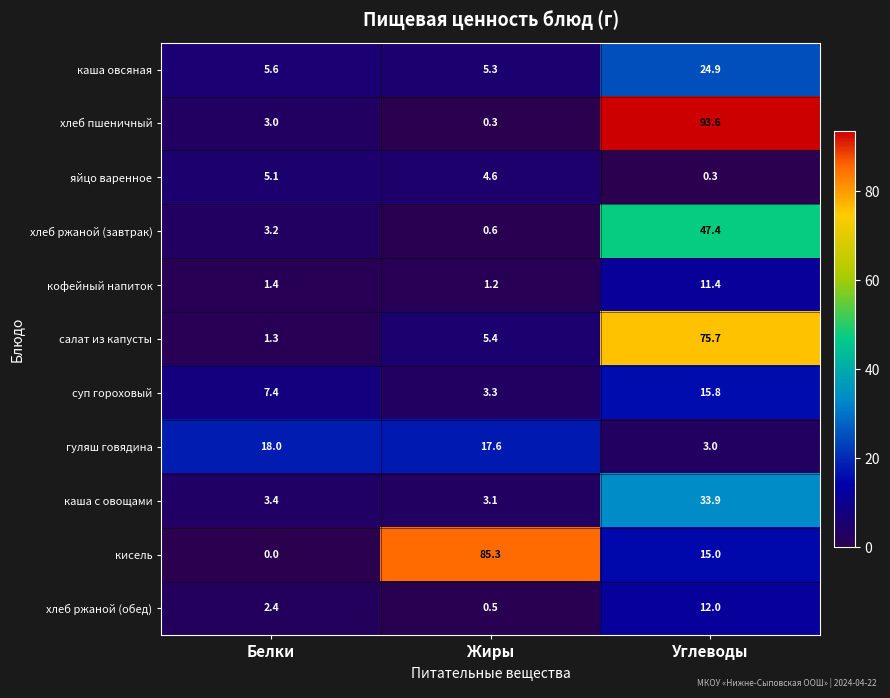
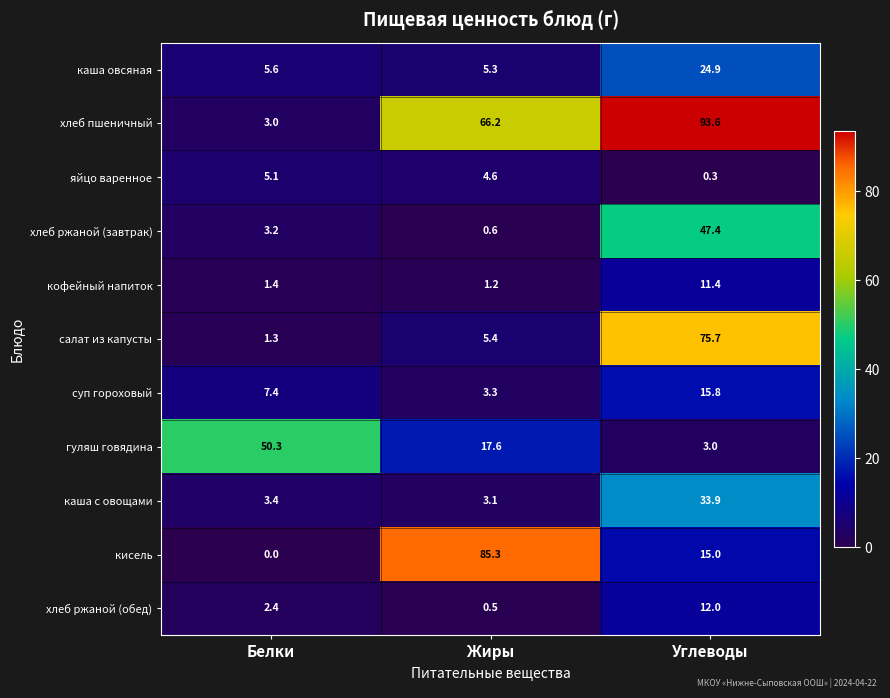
  {
    "каша овсяная": {
      "Белки": 5.6,
      "Жиры": 5.3,
      "Углеводы": 24.9
    },
    "хлеб пшеничный": {
      "Белки": 3.0,
-     "Жиры": 0.3,
+     "Жиры": 66.2,
      "Углеводы": 93.6
    },
    "яйцо варенное": {
      "Белки": 5.1,
      "Жиры": 4.6,
      "Углеводы": 0.3
    },
    "хлеб ржаной (завтрак)": {
      "Белки": 3.2,
      "Жиры": 0.6,
      "Углеводы": 47.4
    },
    "кофейный напиток": {
      "Белки": 1.4,
      "Жиры": 1.2,
      "Углеводы": 11.4
    },
    "салат из капусты": {
      "Белки": 1.3,
      "Жиры": 5.4,
      "Углеводы": 75.7
    },
    "суп гороховый": {
      "Белки": 7.4,
      "Жиры": 3.3,
      "Углеводы": 15.8
    },
    "гуляш говядина": {
-     "Белки": 18.0,
+     "Белки": 50.3,
      "Жиры": 17.6,
      "Углеводы": 3.0
    },
    "каша с овощами": {
      "Белки": 3.4,
      "Жиры": 3.1,
      "Углеводы": 33.9
    },
    "кисель": {
      "Белки": 0.0,
      "Жиры": 85.3,
      "Углеводы": 15.0
    },
    "хлеб ржаной (обед)": {
      "Белки": 2.4,
      "Жиры": 0.5,
      "Углеводы": 12.0
    }
  }
